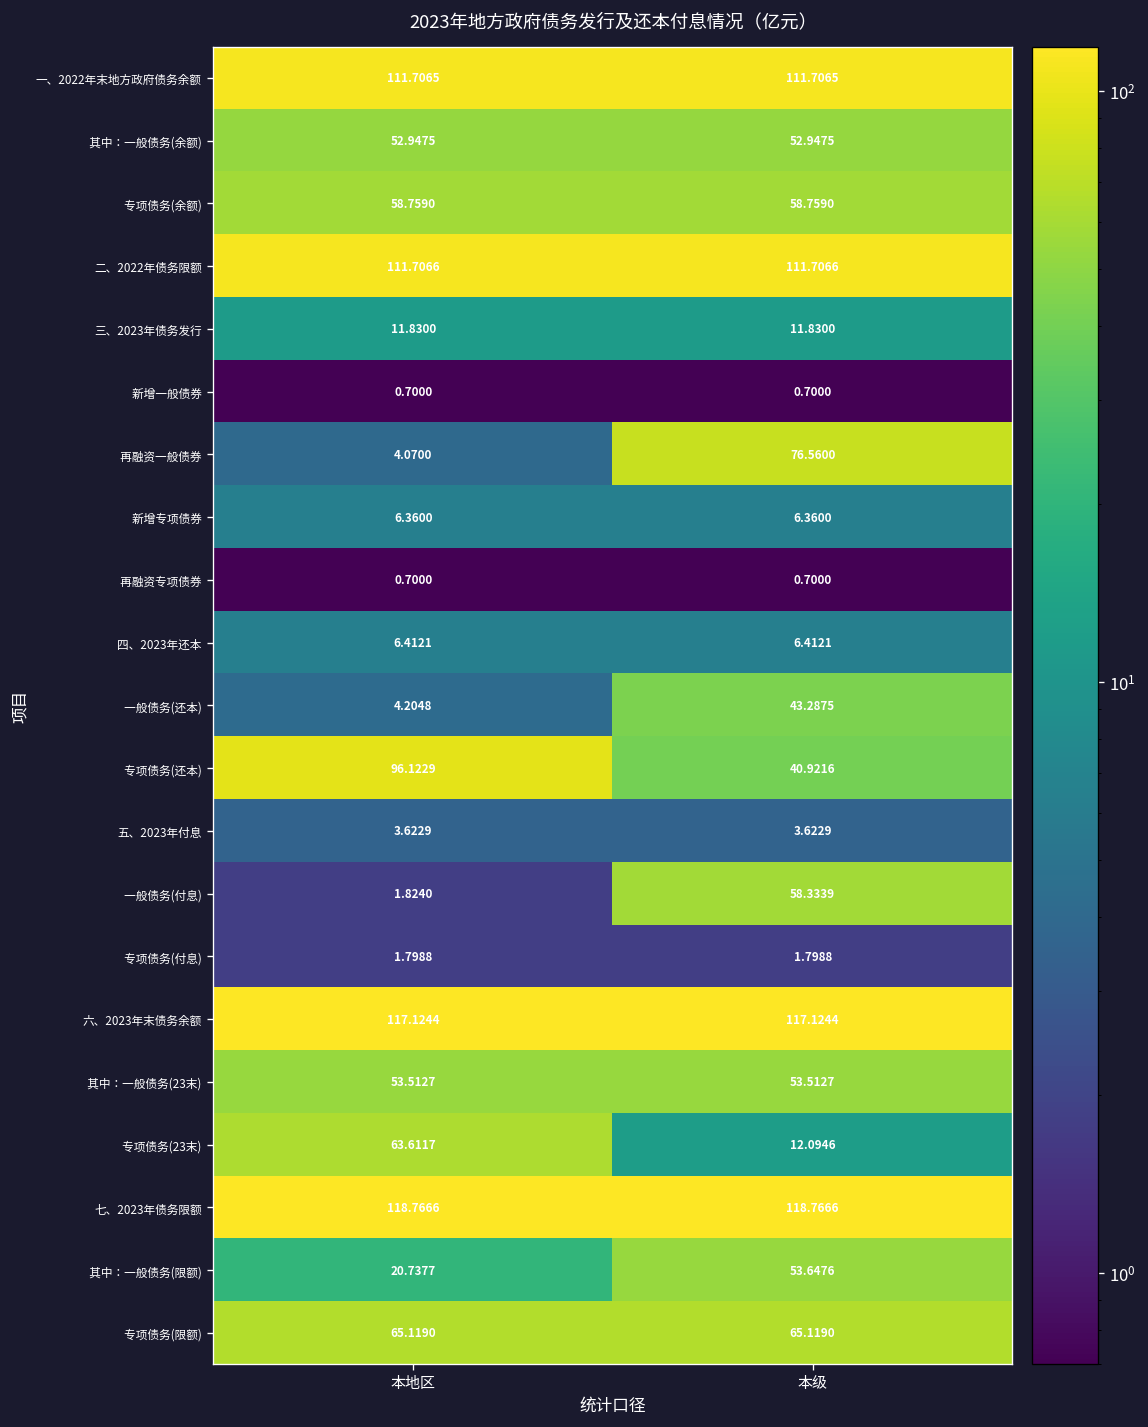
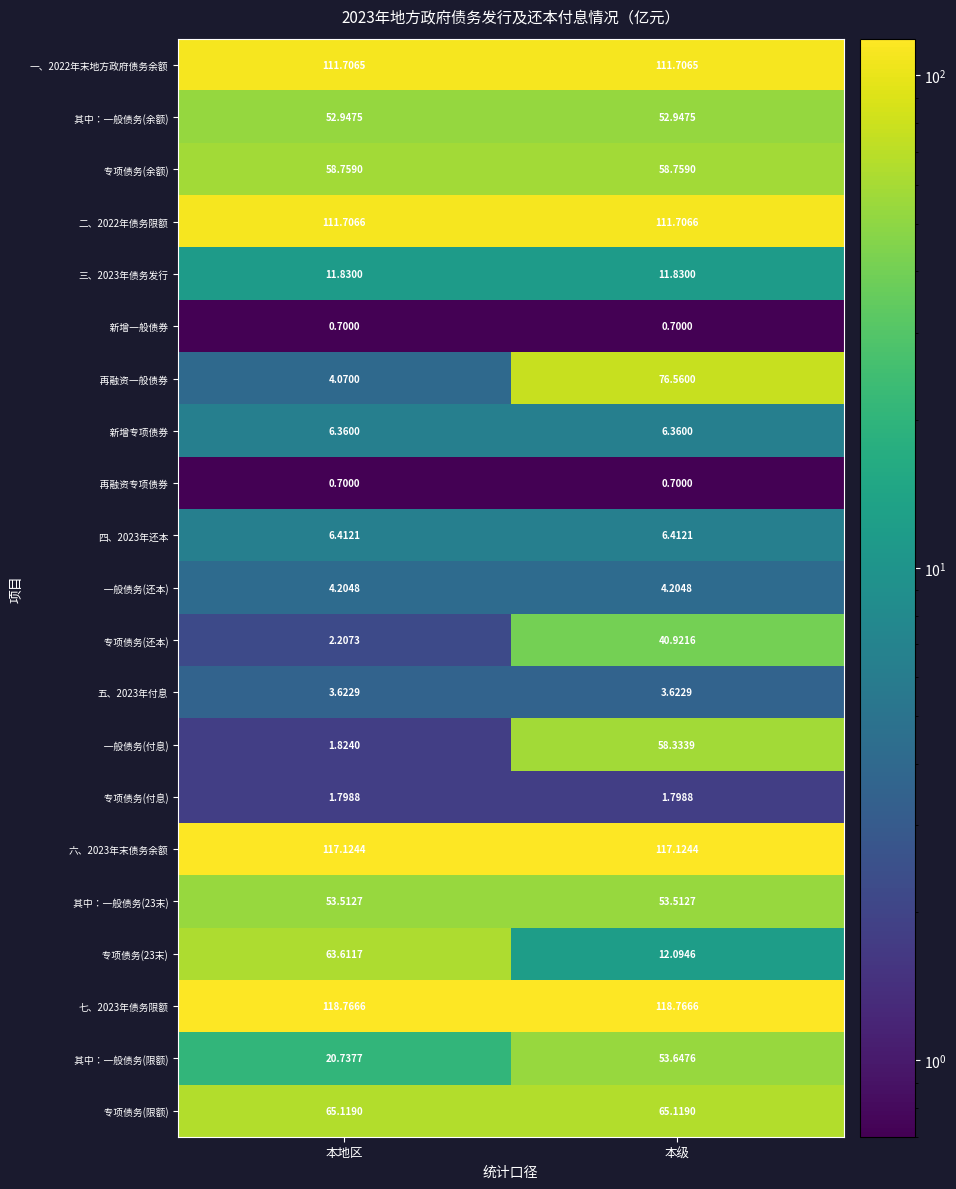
  {
    "一、2022年末地方政府债务余额": {
      "本地区": 111.7065,
      "本级": 111.7065
    },
    "其中：一般债务(余额)": {
      "本地区": 52.9475,
      "本级": 52.9475
    },
    "专项债务(余额)": {
      "本地区": 58.7590,
      "本级": 58.7590
    },
    "二、2022年债务限额": {
      "本地区": 111.7066,
      "本级": 111.7066
    },
    "三、2023年债务发行": {
      "本地区": 11.8300,
      "本级": 11.8300
    },
    "新增一般债券": {
      "本地区": 0.7000,
      "本级": 0.7000
    },
    "再融资一般债券": {
      "本地区": 4.0700,
      "本级": 76.5600
    },
    "新增专项债券": {
      "本地区": 6.3600,
      "本级": 6.3600
    },
    "再融资专项债券": {
      "本地区": 0.7000,
      "本级": 0.7000
    },
    "四、2023年还本": {
      "本地区": 6.4121,
      "本级": 6.4121
    },
    "一般债务(还本)": {
      "本地区": 4.2048,
-     "本级": 43.2875
+     "本级": 4.2048
    },
    "专项债务(还本)": {
-     "本地区": 96.1229,
+     "本地区": 2.2073,
      "本级": 40.9216
    },
    "五、2023年付息": {
      "本地区": 3.6229,
      "本级": 3.6229
    },
    "一般债务(付息)": {
      "本地区": 1.8240,
      "本级": 58.3339
    },
    "专项债务(付息)": {
      "本地区": 1.7988,
      "本级": 1.7988
    },
    "六、2023年末债务余额": {
      "本地区": 117.1244,
      "本级": 117.1244
    },
    "其中：一般债务(23末)": {
      "本地区": 53.5127,
      "本级": 53.5127
    },
    "专项债务(23末)": {
      "本地区": 63.6117,
      "本级": 12.0946
    },
    "七、2023年债务限额": {
      "本地区": 118.7666,
      "本级": 118.7666
    },
    "其中：一般债务(限额)": {
      "本地区": 20.7377,
      "本级": 53.6476
    },
    "专项债务(限额)": {
      "本地区": 65.1190,
      "本级": 65.1190
    }
  }
